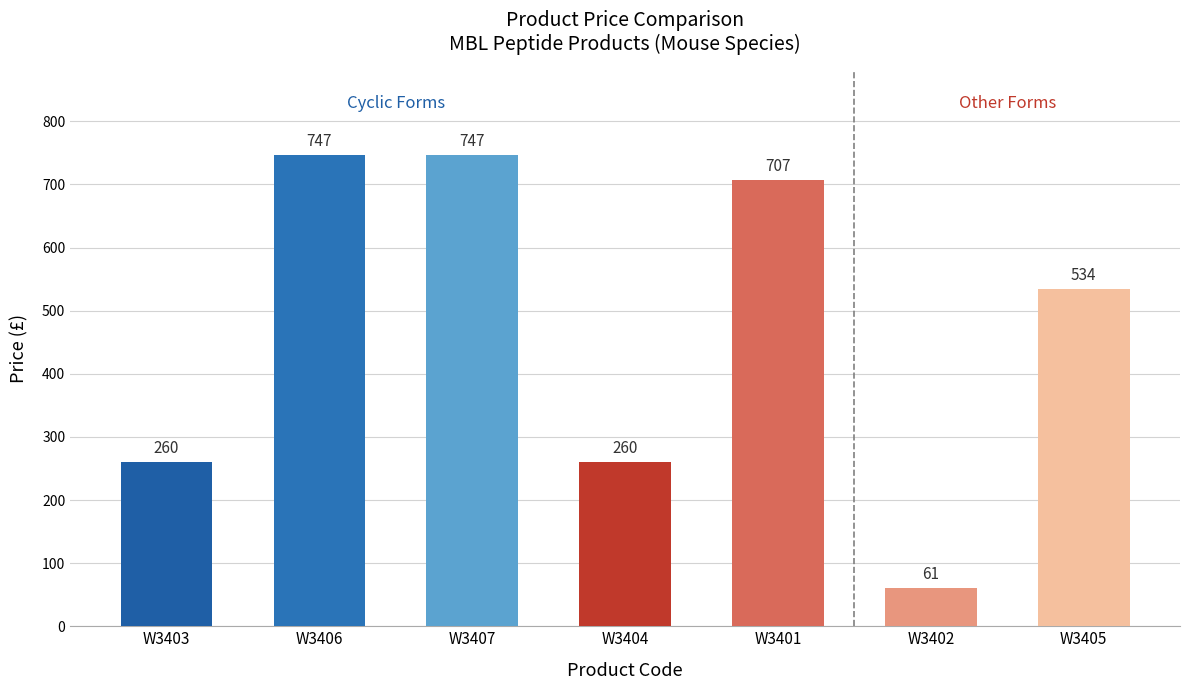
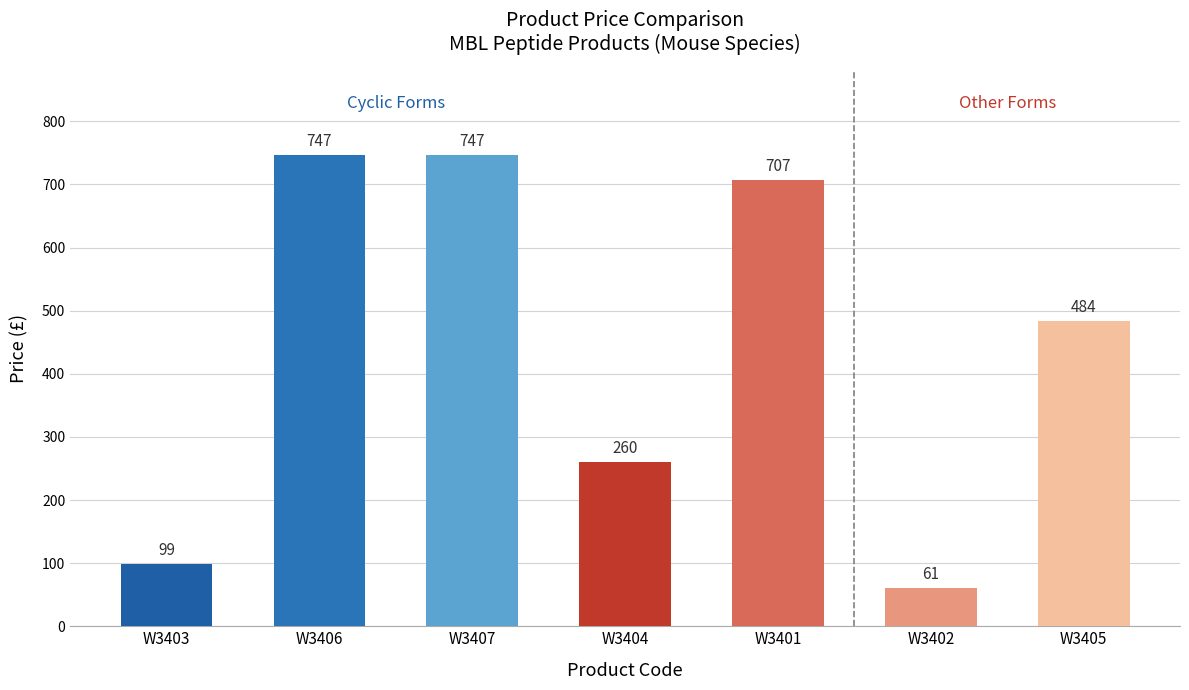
  {
-   "W3403": 260,
+   "W3403": 99,
    "W3406": 747,
    "W3407": 747,
    "W3404": 260,
    "W3401": 707,
    "W3402": 61,
-   "W3405": 534
+   "W3405": 484
  }
